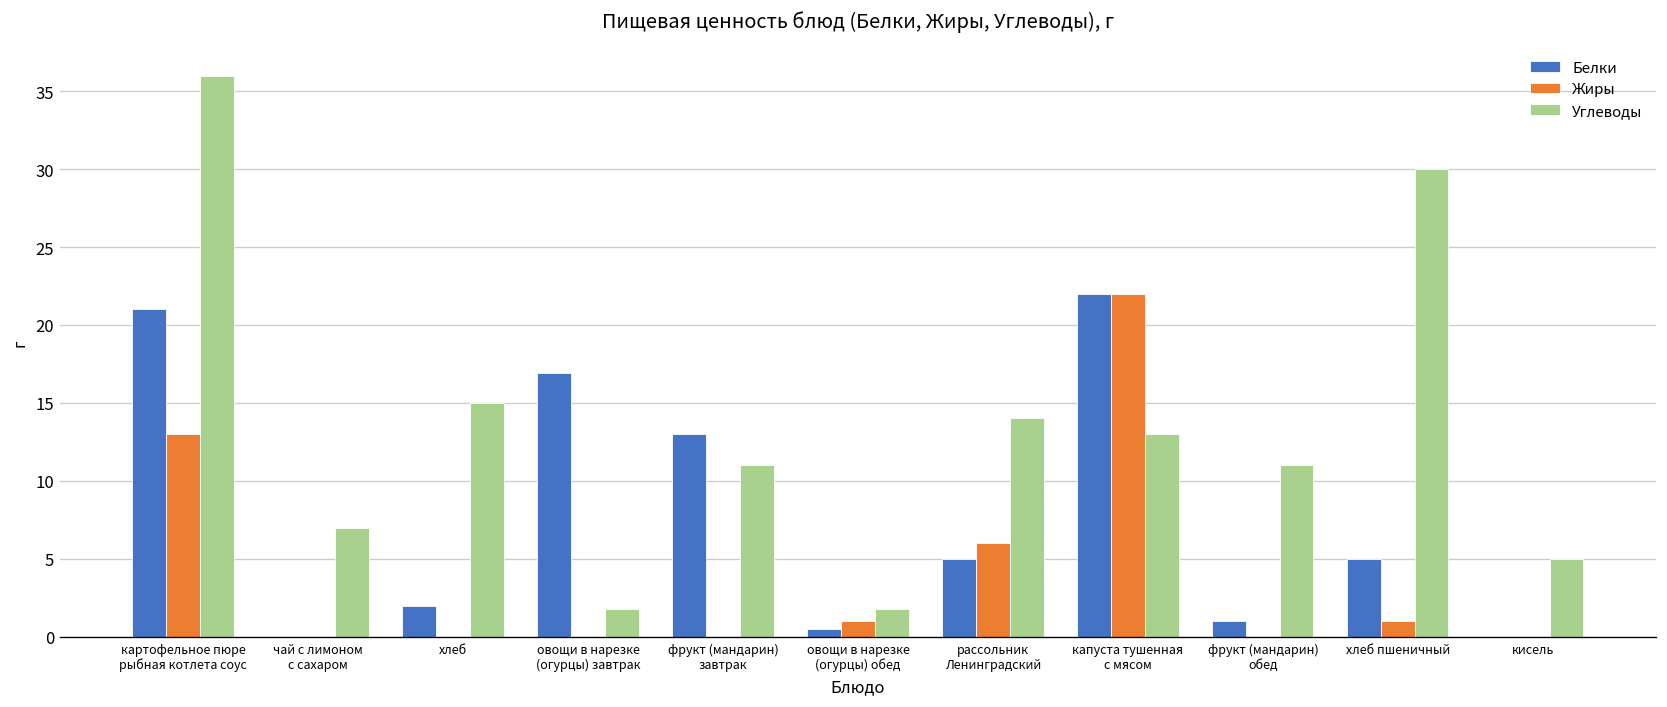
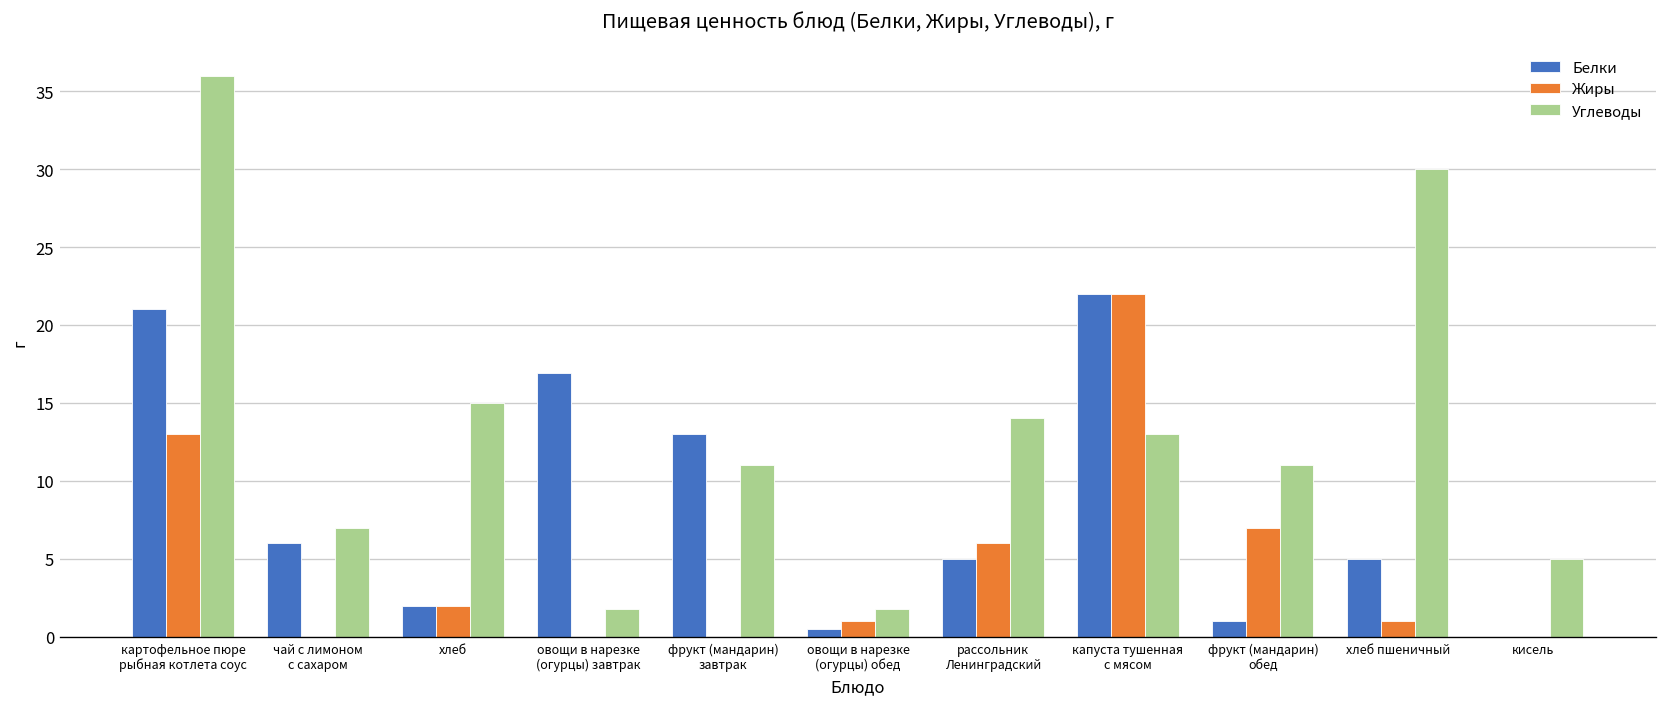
  {
    "Белки": {
      "картофельное пюре рыбная котлета соус": 21,
-     "чай с лимоном с сахаром": 0,
+     "чай с лимоном с сахаром": 6,
      "хлеб": 2,
      "овощи в нарезке (огурцы) завтрак": 17,
      "фрукт (мандарин) завтрак": 13,
      "овощи в нарезке (огурцы) обед": 0.5,
      "рассольник Ленинградский": 5,
      "капуста тушенная с мясом": 22,
      "фрукт (мандарин) обед": 1,
      "хлеб пшеничный": 5,
      "кисель": 0
    },
    "Жиры": {
      "картофельное пюре рыбная котлета соус": 13,
      "чай с лимоном с сахаром": 0,
-     "хлеб": 0,
+     "хлеб": 2,
      "овощи в нарезке (огурцы) завтрак": 0,
      "фрукт (мандарин) завтрак": 0,
      "овощи в нарезке (огурцы) обед": 1,
      "рассольник Ленинградский": 6,
      "капуста тушенная с мясом": 22,
-     "фрукт (мандарин) обед": 0,
+     "фрукт (мандарин) обед": 7,
      "хлеб пшеничный": 1,
      "кисель": 0
    },
    "Углеводы": {
      "картофельное пюре рыбная котлета соус": 36,
      "чай с лимоном с сахаром": 7,
      "хлеб": 15,
      "овощи в нарезке (огурцы) завтрак": 1.8,
      "фрукт (мандарин) завтрак": 11,
      "овощи в нарезке (огурцы) обед": 1.8,
      "рассольник Ленинградский": 14,
      "капуста тушенная с мясом": 13,
      "фрукт (мандарин) обед": 11,
      "хлеб пшеничный": 30,
      "кисель": 5
    }
  }
